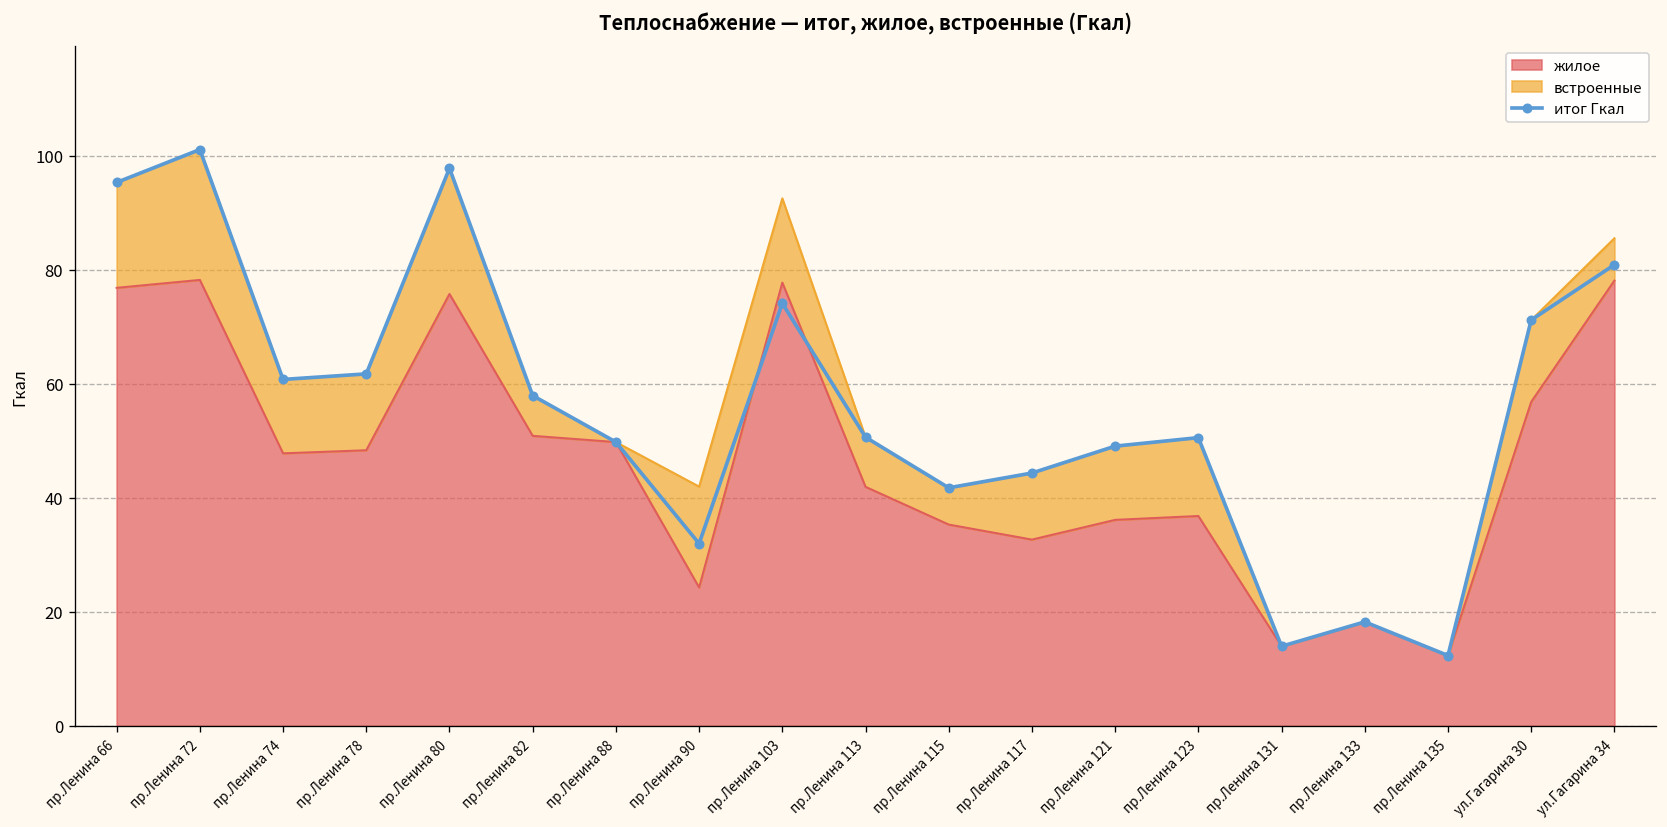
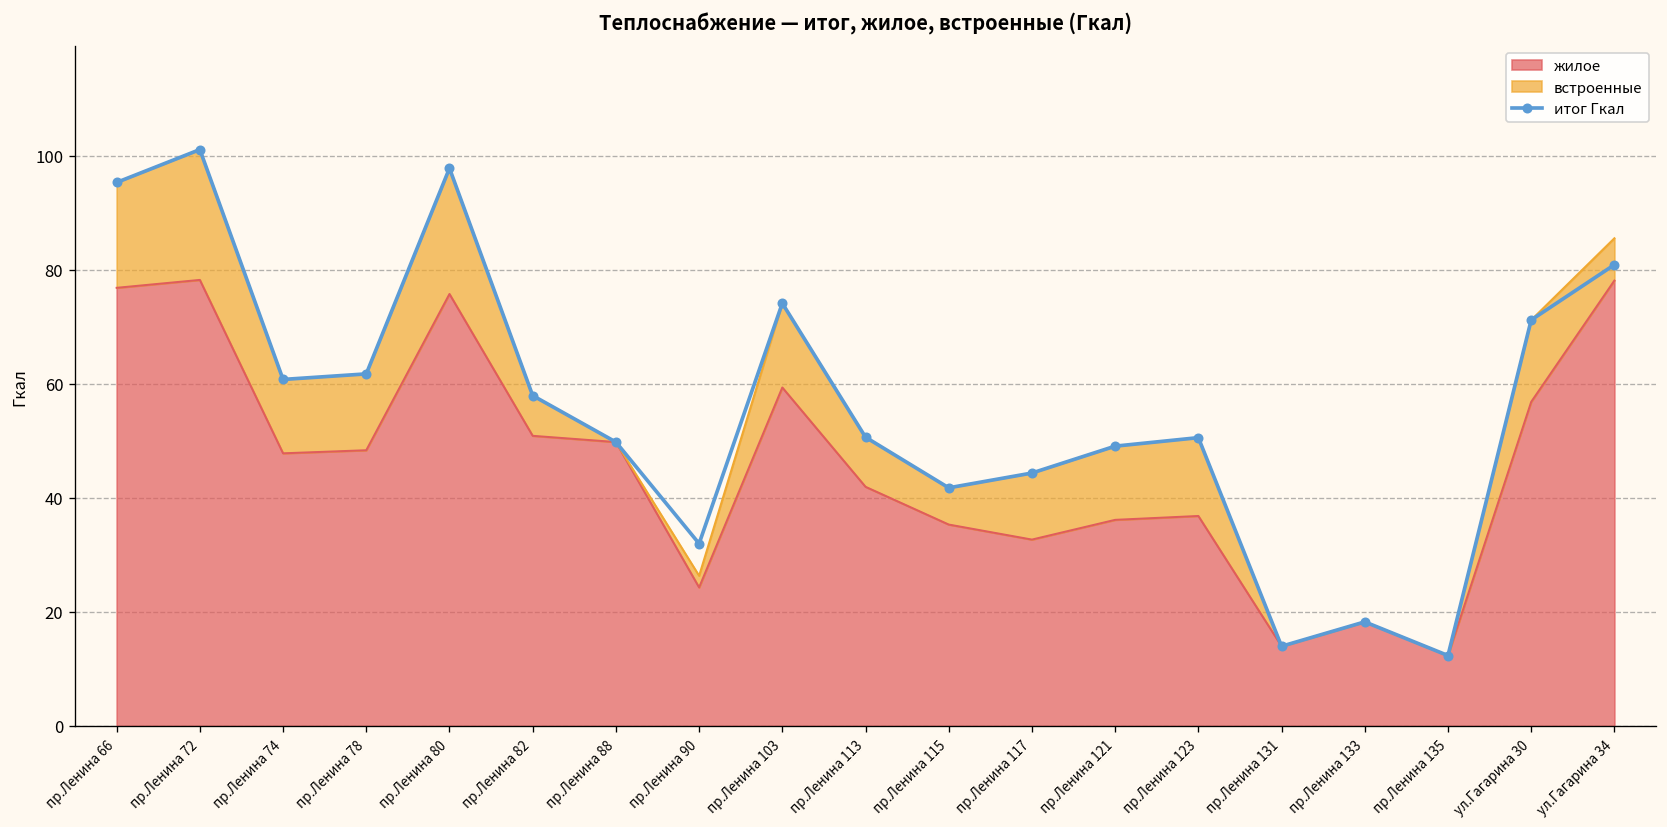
  {
    "жилое": {
      "пр.Ленина 66": 77,
      "пр.Ленина 72": 78,
      "пр.Ленина 74": 48,
      "пр.Ленина 78": 48,
      "пр.Ленина 80": 76,
      "пр.Ленина 82": 51,
      "пр.Ленина 90": 24,
-     "пр.Ленина 103": 78,
+     "пр.Ленина 103": 59,
      "пр.Ленина 113": 42,
      "пр.Ленина 115": 35,
      "пр.Ленина 117": 33,
      "пр.Ленина 121": 36,
      "пр.Ленина 123": 37,
      "ул.Гагарина 30": 57,
      "ул.Гагарина 34": 78
    },
    "встроенные": {
-     "пр.Ленина 90": 18,
+     "пр.Ленина 90": 2,
      "ул.Гагарина 34": 7
    },
    "итог Гкал": {
      "пр.Ленина 90": 32,
      "ул.Гагарина 34": 81
    }
  }
